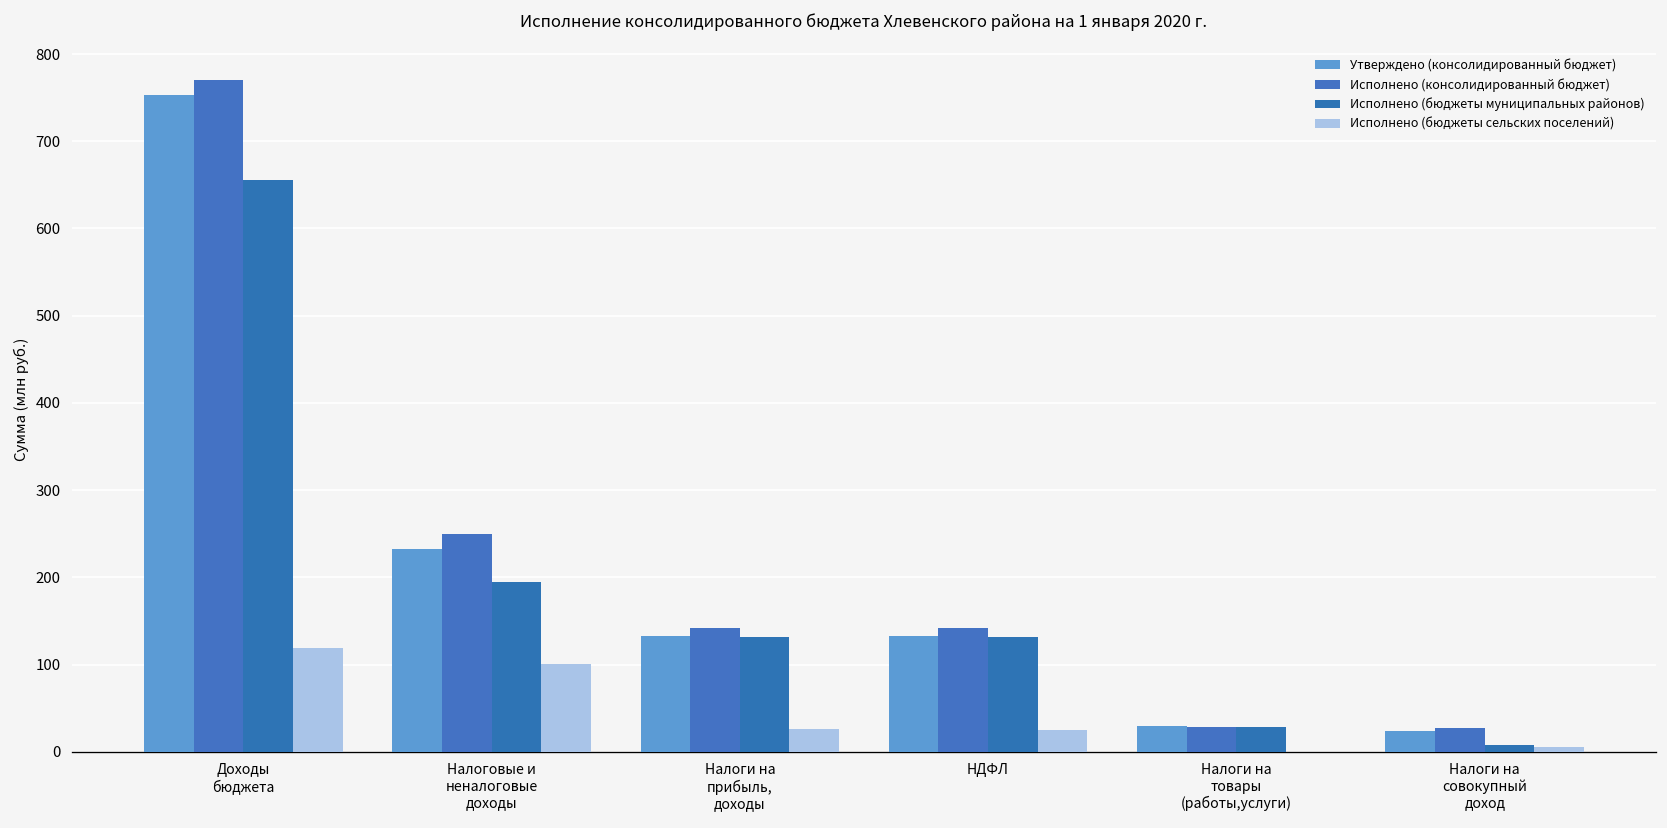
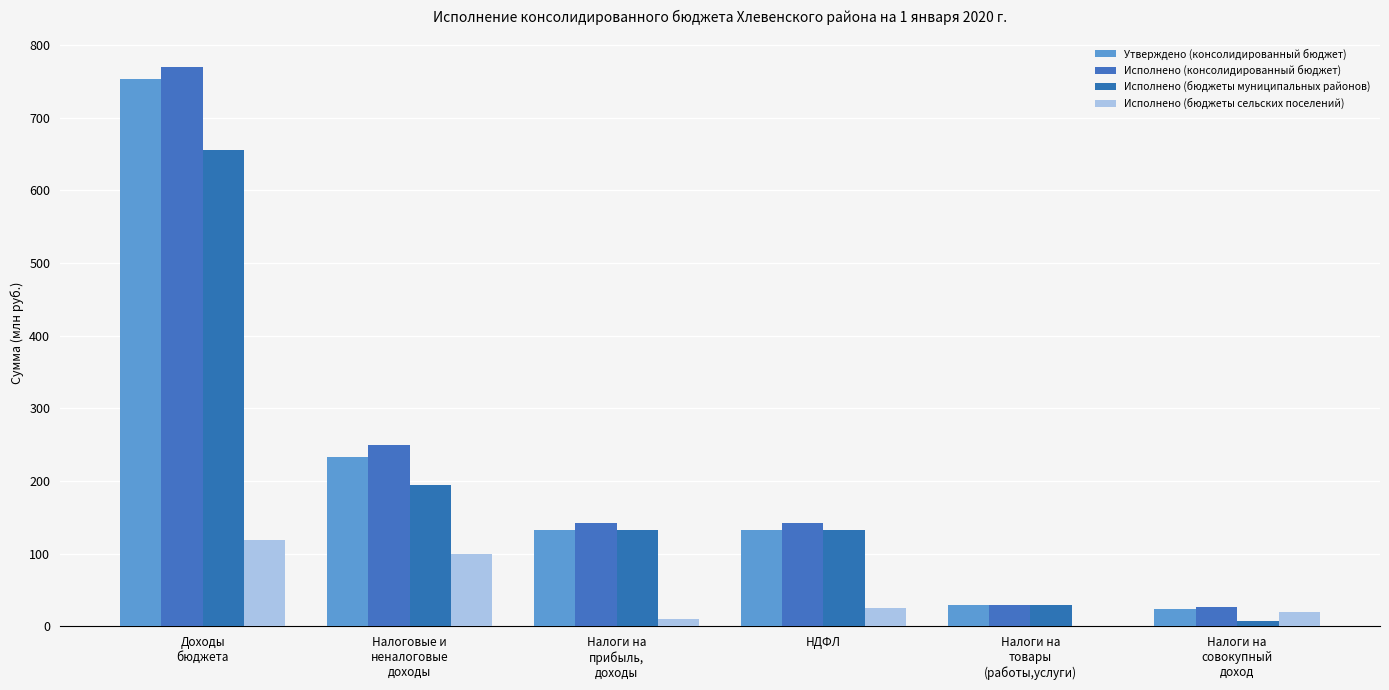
  {
    "Исполнено (бюджеты сельских поселений)": {
      "Доходы бюджета": 120,
      "Налоговые и неналоговые доходы": 100,
-     "Налоги на прибыль, доходы": 30,
+     "Налоги на прибыль, доходы": 10,
      "НДФЛ": 30,
      "Налоги на товары (работы,услуги)": 0,
-     "Налоги на совокупный доход": 10
+     "Налоги на совокупный доход": 20
    }
  }
